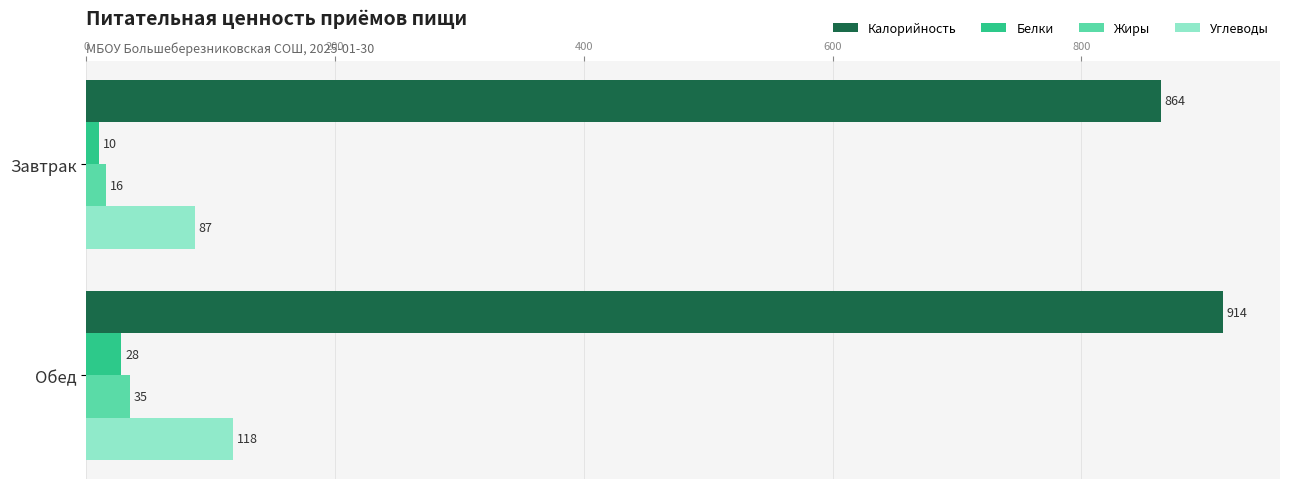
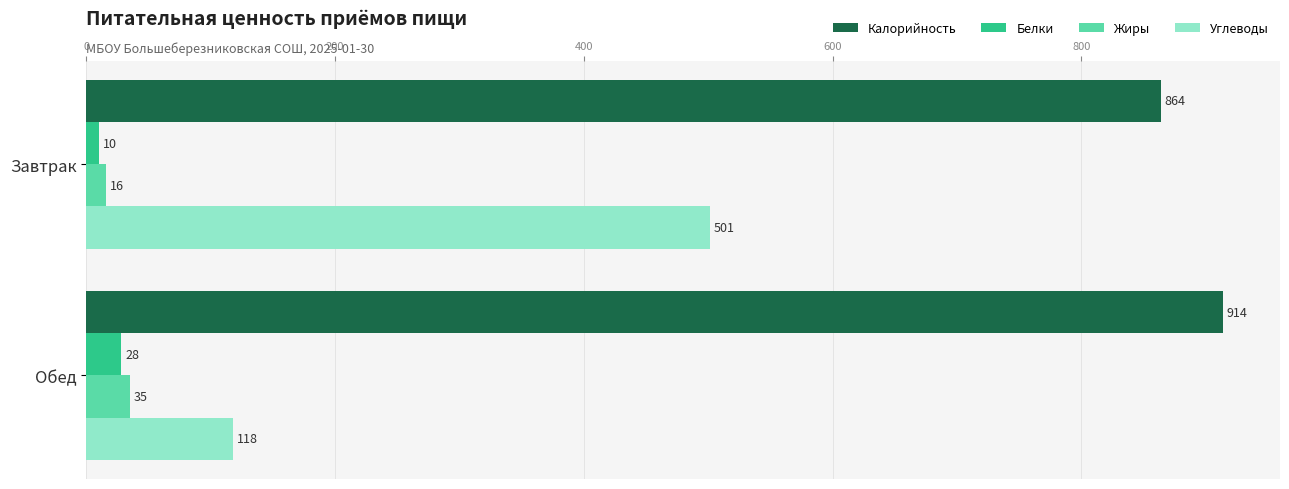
  {
    "Калорийность": {
      "Завтрак": 864,
      "Обед": 914
    },
    "Углеводы": {
-     "Завтрак": 87,
+     "Завтрак": 501,
      "Обед": 118
    }
  }
